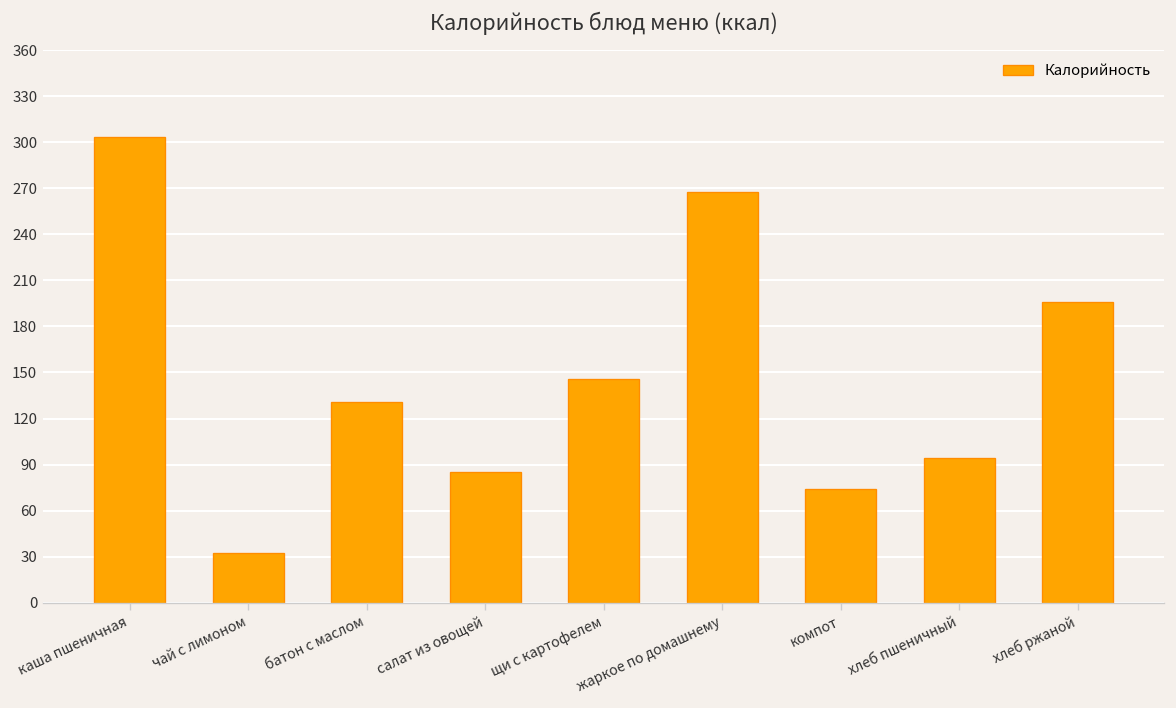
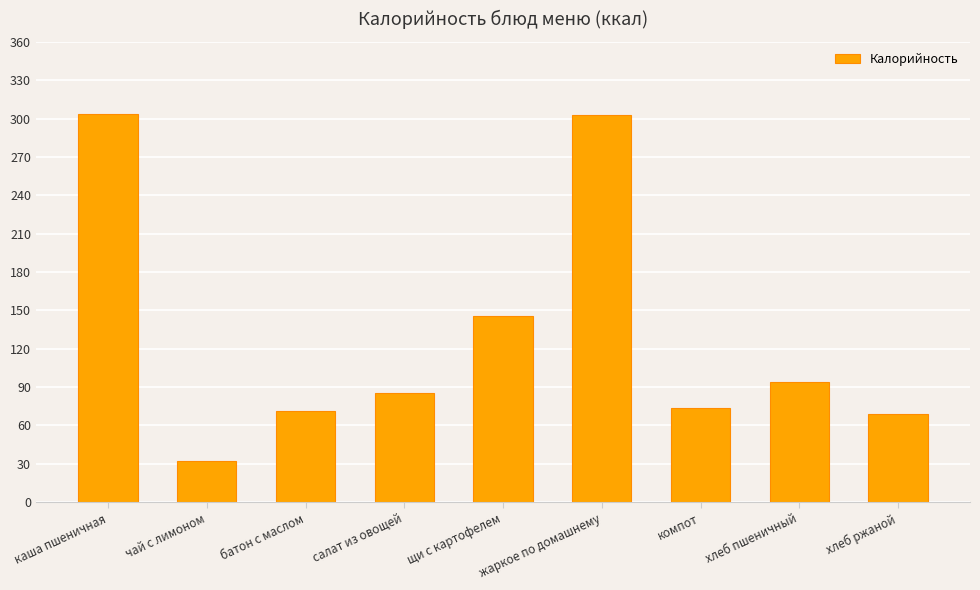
  {
    "каша пшеничная": 304,
    "чай с лимоном": 32,
-   "батон с маслом": 131,
+   "батон с маслом": 71,
    "салат из овощей": 85,
    "щи с картофелем": 146,
-   "жаркое по домашнему": 268,
+   "жаркое по домашнему": 303,
    "компот": 74,
    "хлеб пшеничный": 94,
-   "хлеб ржаной": 196
+   "хлеб ржаной": 69
  }
